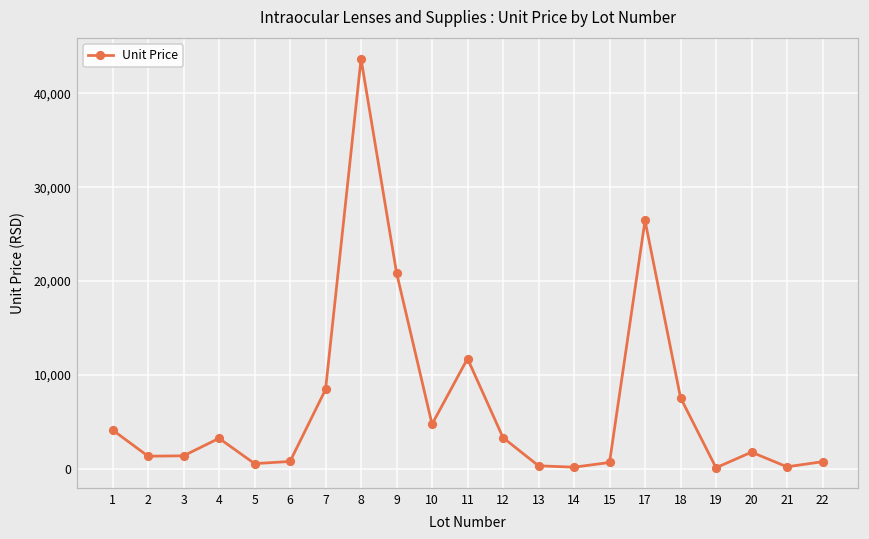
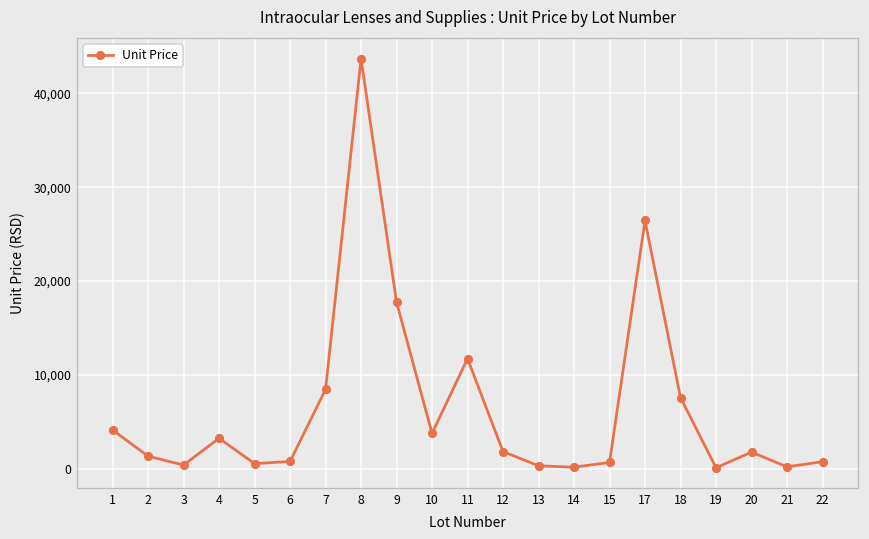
  {
    "1": "4,000",
    "2": "1,000",
-   "3": "1,000",
+   "3": "0",
    "4": "3,000",
    "5": "1,000",
    "6": "1,000",
    "7": "8,000",
    "8": "44,000",
-   "9": "21,000",
-   "10": "5,000",
+   "9": "18,000",
+   "10": "4,000",
    "11": "12,000",
-   "12": "3,000",
+   "12": "2,000",
    "13": "0",
    "14": "0",
    "15": "1,000",
    "17": "26,000",
    "18": "8,000",
    "19": "0",
    "20": "2,000",
    "21": "0",
    "22": "1,000"
  }
